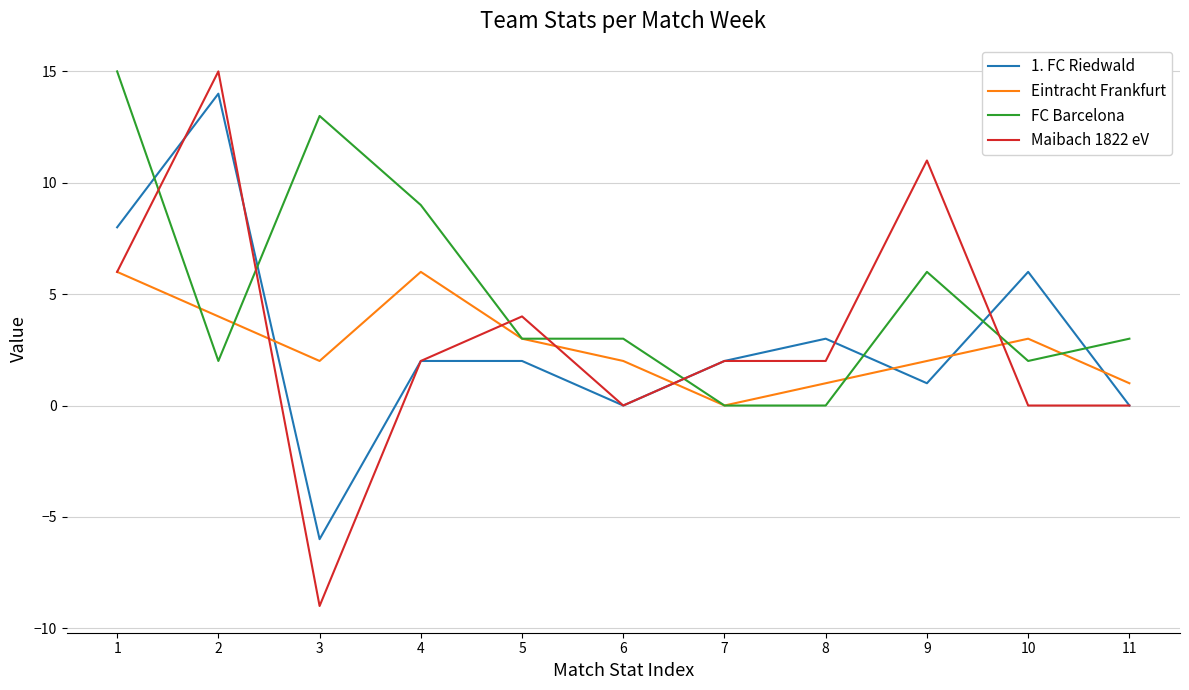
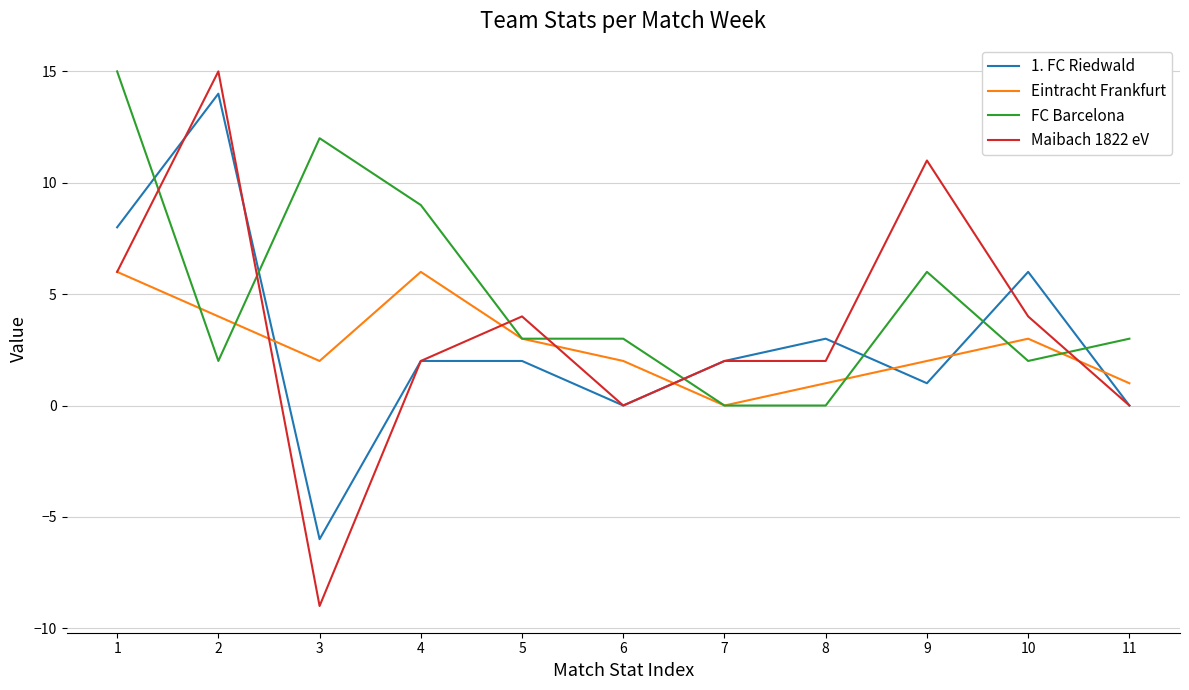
  {
    "1. FC Riedwald": {
      "1": 8,
      "2": 14,
      "3": -6,
      "5": 2,
      "8": 3,
      "9": 1,
      "10": 6
    },
    "Eintracht Frankfurt": {
      "2": 4,
      "3": 2,
      "4": 6,
      "6": 2,
      "8": 1,
      "9": 2,
      "10": 3,
      "11": 1
    },
    "FC Barcelona": {
      "1": 15,
      "2": 2,
-     "3": 13,
+     "3": 12,
      "4": 9,
      "6": 3,
      "8": 0,
      "9": 6,
      "10": 2,
      "11": 3
    },
    "Maibach 1822 eV": {
      "2": 15,
      "3": -9,
      "5": 4,
      "8": 2,
      "9": 11,
-     "10": 0
+     "10": 4
    }
  }
